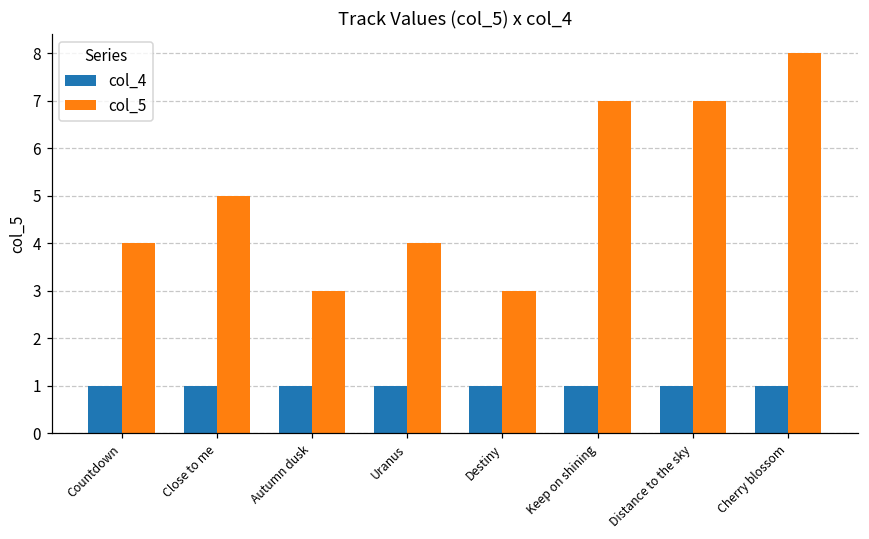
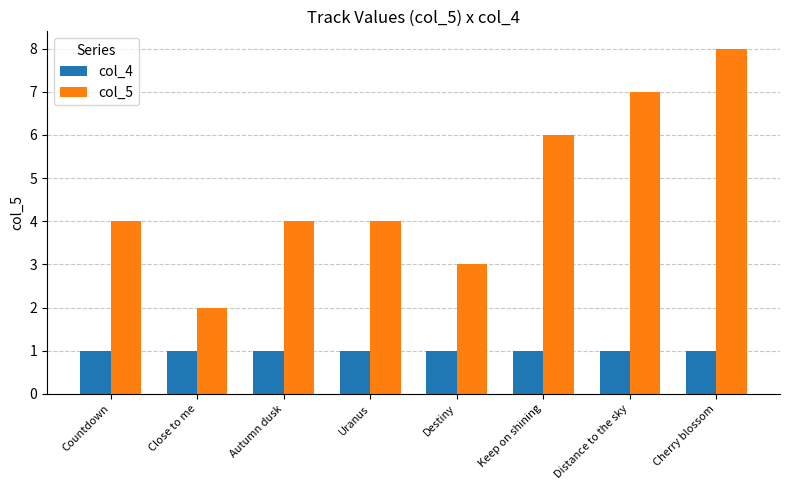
  {
    "col_4": {
      "Countdown": 1,
      "Close to me": 1,
      "Autumn dusk": 1,
      "Uranus": 1,
      "Destiny": 1,
      "Keep on shining": 1,
      "Distance to the sky": 1,
      "Cherry blossom": 1
    },
    "col_5": {
      "Countdown": 4,
-     "Close to me": 5,
-     "Autumn dusk": 3,
+     "Close to me": 2,
+     "Autumn dusk": 4,
      "Uranus": 4,
      "Destiny": 3,
-     "Keep on shining": 7,
+     "Keep on shining": 6,
      "Distance to the sky": 7,
      "Cherry blossom": 8
    }
  }
